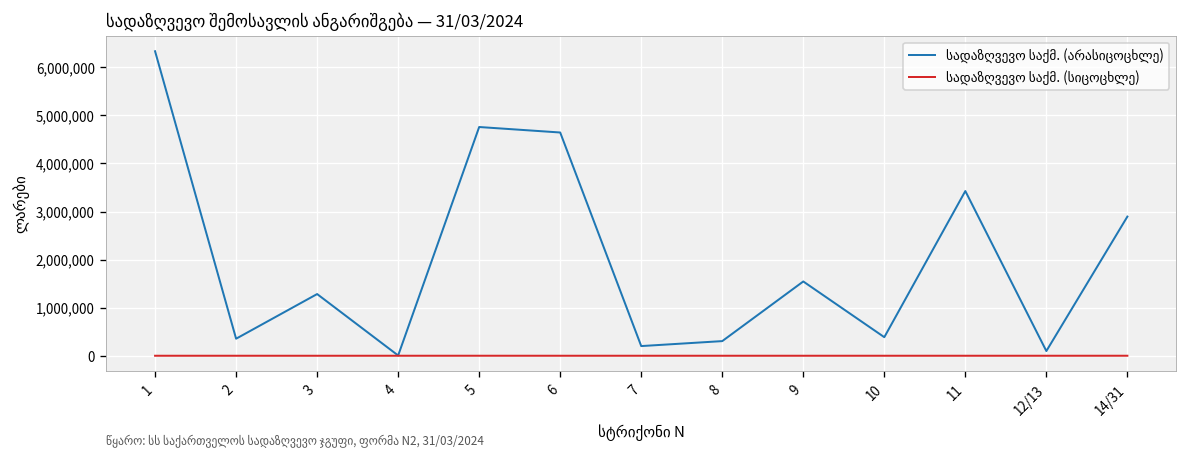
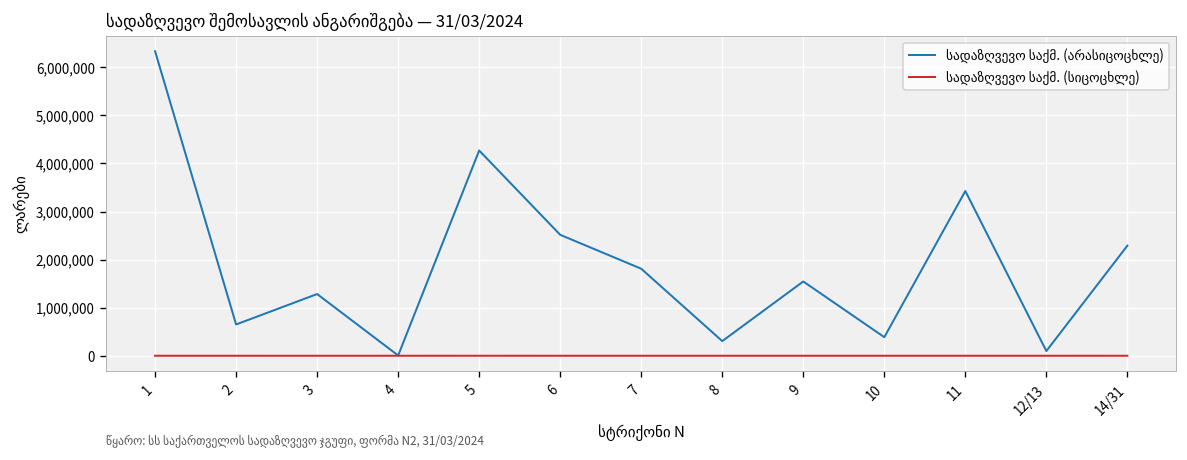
  {
    "სადაზღვევო საქმ. (არასიცოცხლე)": {
      "1": "6,300,000",
-     "2": "400,000",
+     "2": "700,000",
      "3": "1,300,000",
-     "5": "4,800,000",
-     "6": "4,600,000",
-     "7": "200,000",
+     "5": "4,300,000",
+     "6": "2,500,000",
+     "7": "1,800,000",
      "8": "300,000",
      "9": "1,500,000",
      "10": "400,000",
      "11": "3,400,000",
      "12/13": "100,000",
-     "14/31": "2,900,000"
+     "14/31": "2,300,000"
    },
    "სადაზღვევო საქმ. (სიცოცხლე)": {
      "1": "0",
      "2": "0",
      "3": "0",
      "5": "0",
      "6": "0",
      "7": "0",
      "8": "0",
      "9": "0",
      "10": "0",
      "11": "0",
      "12/13": "0",
      "14/31": "0"
    }
  }
